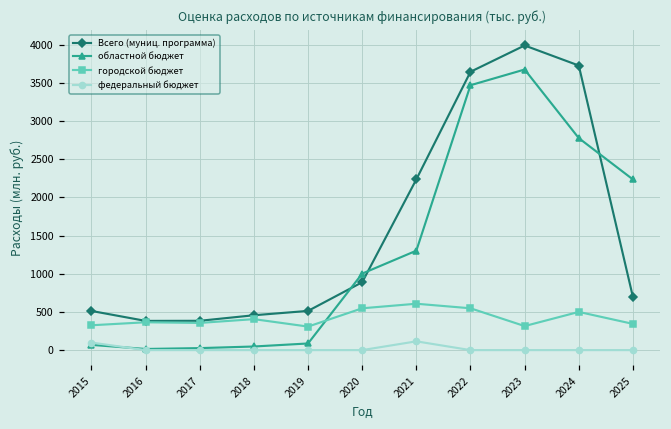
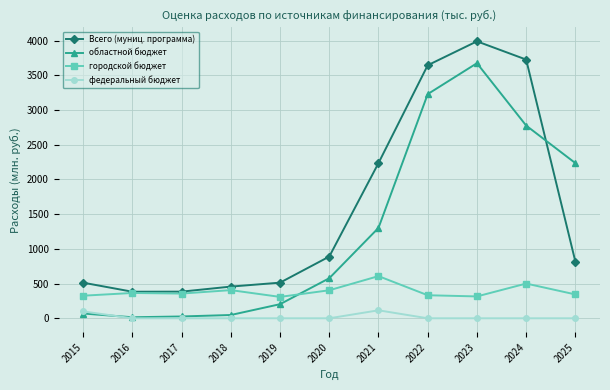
  {
    "Всего (муниц. программа)": {
      "2015": 500,
      "2018": 500,
      "2019": 500,
      "2020": 900,
      "2021": 2200,
      "2022": 3600,
      "2023": 4000,
      "2024": 3700,
-     "2025": 700
+     "2025": 800
    },
    "областной бюджет": {
      "2018": 0,
-     "2019": 100,
-     "2020": 1000,
+     "2019": 200,
+     "2020": 600,
      "2021": 1300,
-     "2022": 3500,
+     "2022": 3200,
      "2023": 3700,
      "2024": 2800,
      "2025": 2200
    },
    "городской бюджет": {
      "2015": 300,
      "2018": 400,
      "2019": 300,
-     "2020": 500,
+     "2020": 400,
      "2021": 600,
-     "2022": 500,
+     "2022": 300,
      "2023": 300,
      "2024": 500,
      "2025": 300
    },
    "федеральный бюджет": {
      "2018": 0,
      "2019": 0,
      "2020": 0,
      "2021": 100,
      "2022": 0,
      "2023": 0,
      "2024": 0,
      "2025": 0
    }
  }
